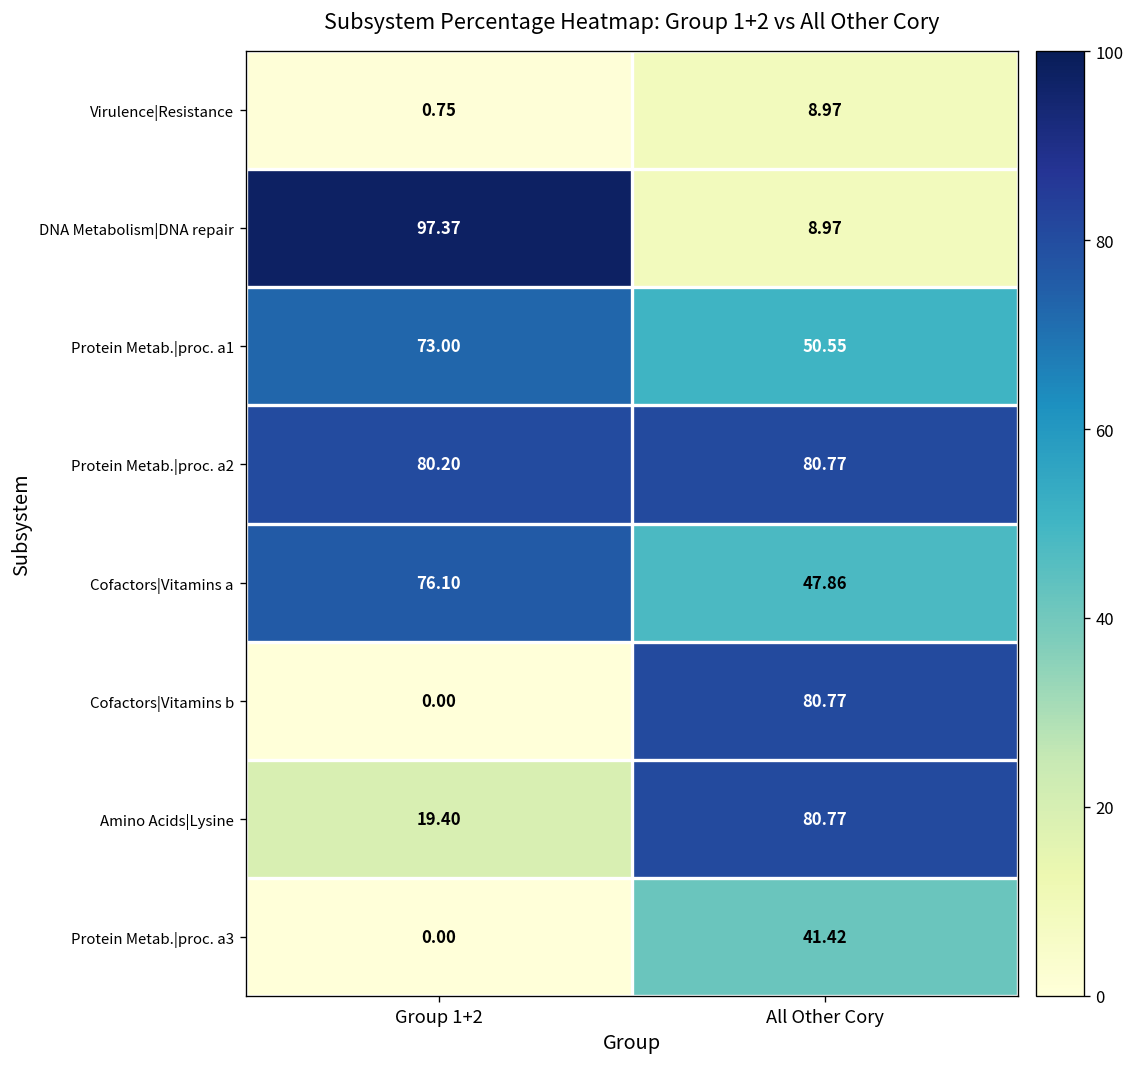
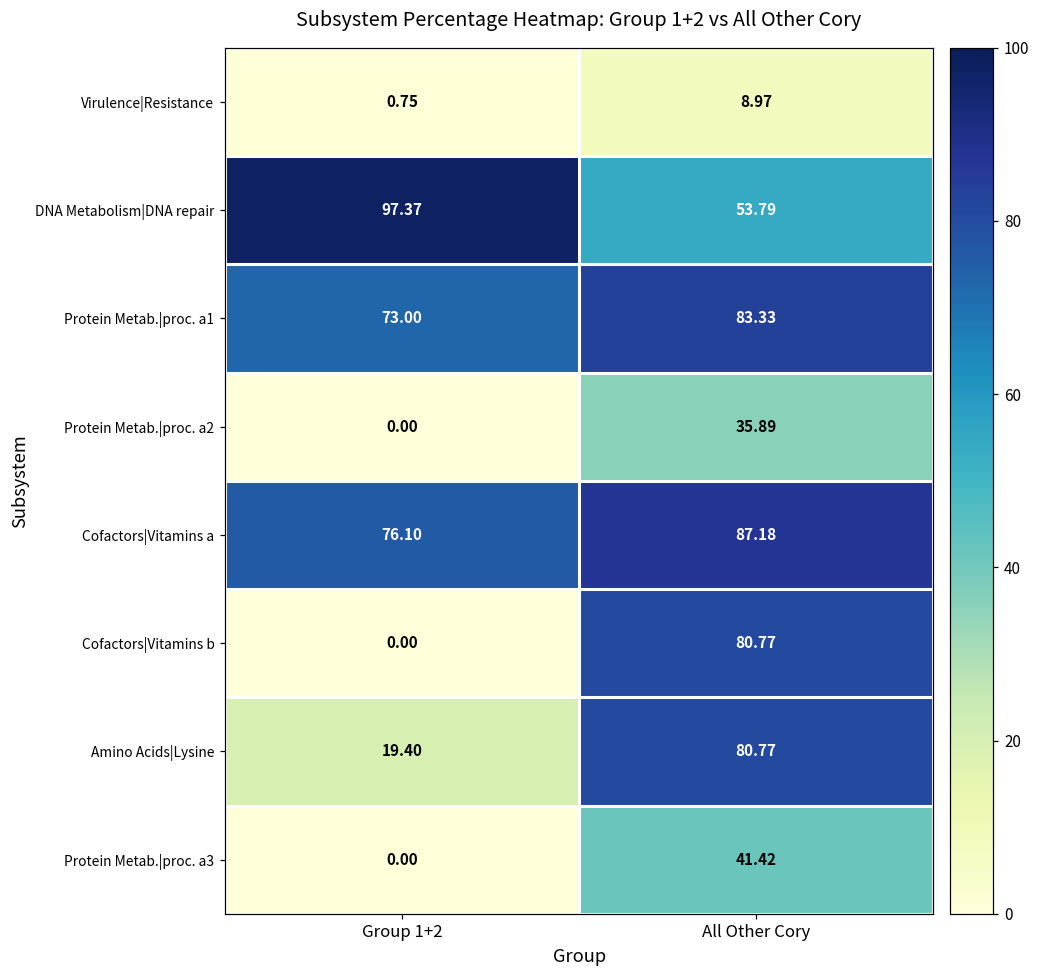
  {
    "Virulence|Resistance": {
      "Group 1+2": 0.75,
      "All Other Cory": 8.97
    },
    "DNA Metabolism|DNA repair": {
      "Group 1+2": 97.37,
-     "All Other Cory": 8.97
+     "All Other Cory": 53.79
    },
    "Protein Metab.|proc. a1": {
      "Group 1+2": 73.00,
-     "All Other Cory": 50.55
+     "All Other Cory": 83.33
    },
    "Protein Metab.|proc. a2": {
-     "Group 1+2": 80.20,
-     "All Other Cory": 80.77
+     "Group 1+2": 0.00,
+     "All Other Cory": 35.89
    },
    "Cofactors|Vitamins a": {
      "Group 1+2": 76.10,
-     "All Other Cory": 47.86
+     "All Other Cory": 87.18
    },
    "Cofactors|Vitamins b": {
      "Group 1+2": 0.00,
      "All Other Cory": 80.77
    },
    "Amino Acids|Lysine": {
      "Group 1+2": 19.40,
      "All Other Cory": 80.77
    },
    "Protein Metab.|proc. a3": {
      "Group 1+2": 0.00,
      "All Other Cory": 41.42
    }
  }
